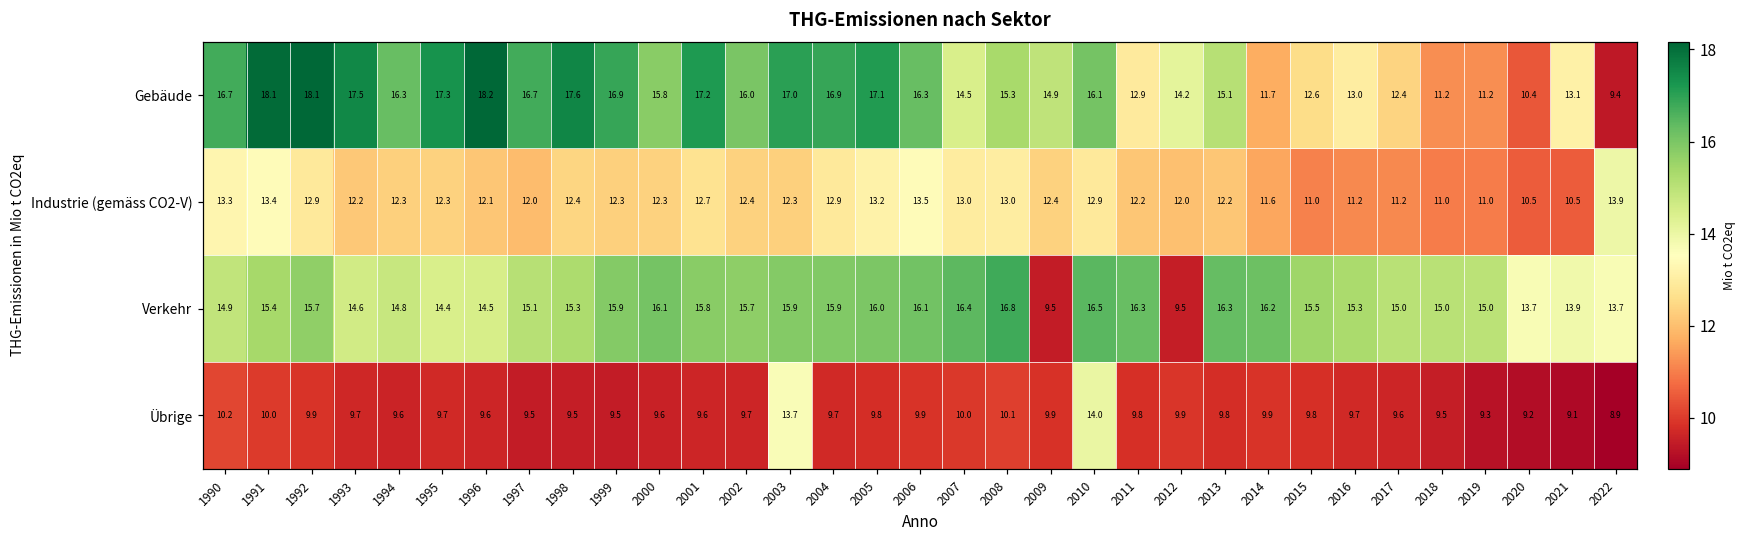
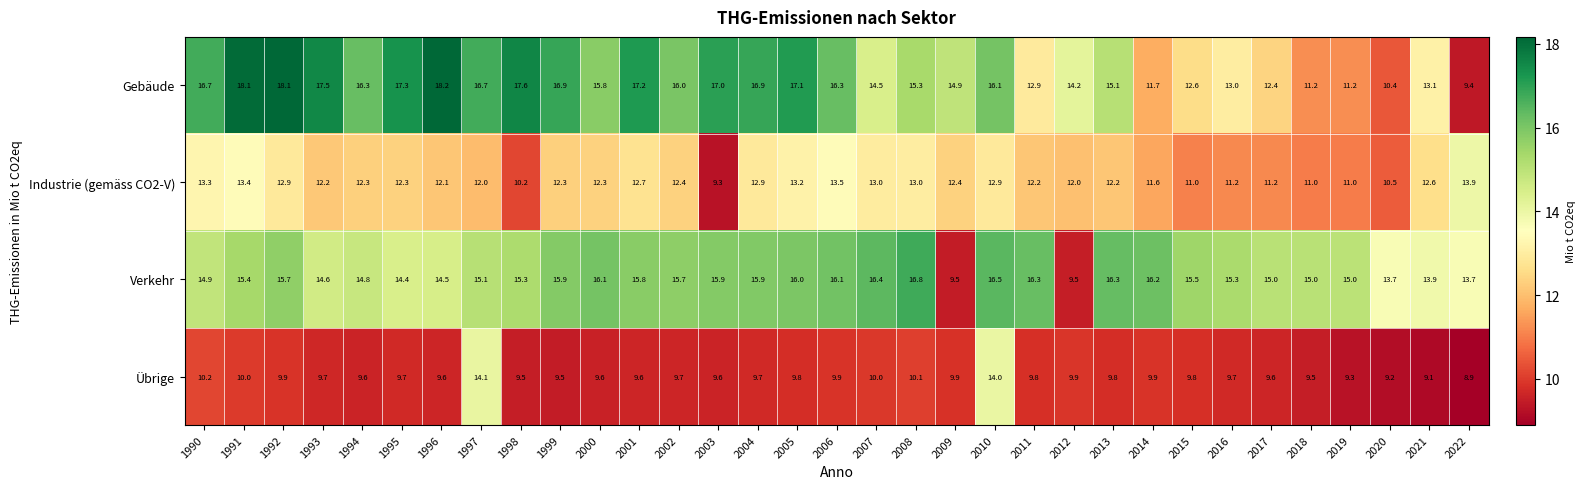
  {
    "Gebäude": {
      "1990": 16.7,
      "1991": 18.1,
      "1992": 18.1,
      "1993": 17.5,
      "1994": 16.3,
      "1995": 17.3,
      "1996": 18.2,
      "1997": 16.7,
      "1998": 17.6,
      "1999": 16.9,
      "2000": 15.8,
      "2001": 17.2,
      "2002": 16.0,
      "2003": 17.0,
      "2004": 16.9,
      "2005": 17.1,
      "2006": 16.3,
      "2007": 14.5,
      "2008": 15.3,
      "2009": 14.9,
      "2010": 16.1,
      "2011": 12.9,
      "2012": 14.2,
      "2013": 15.1,
      "2014": 11.7,
      "2015": 12.6,
      "2016": 13.0,
      "2017": 12.4,
      "2018": 11.2,
      "2019": 11.2,
      "2020": 10.4,
      "2021": 13.1,
      "2022": 9.4
    },
    "Industrie (gemäss CO2-V)": {
      "1990": 13.3,
      "1991": 13.4,
      "1992": 12.9,
      "1993": 12.2,
      "1994": 12.3,
      "1995": 12.3,
      "1996": 12.1,
      "1997": 12.0,
-     "1998": 12.4,
+     "1998": 10.2,
      "1999": 12.3,
      "2000": 12.3,
      "2001": 12.7,
      "2002": 12.4,
-     "2003": 12.3,
+     "2003": 9.3,
      "2004": 12.9,
      "2005": 13.2,
      "2006": 13.5,
      "2007": 13.0,
      "2008": 13.0,
      "2009": 12.4,
      "2010": 12.9,
      "2011": 12.2,
      "2012": 12.0,
      "2013": 12.2,
      "2014": 11.6,
      "2015": 11.0,
      "2016": 11.2,
      "2017": 11.2,
      "2018": 11.0,
      "2019": 11.0,
      "2020": 10.5,
-     "2021": 10.5,
+     "2021": 12.6,
      "2022": 13.9
    },
    "Verkehr": {
      "1990": 14.9,
      "1991": 15.4,
      "1992": 15.7,
      "1993": 14.6,
      "1994": 14.8,
      "1995": 14.4,
      "1996": 14.5,
      "1997": 15.1,
      "1998": 15.3,
      "1999": 15.9,
      "2000": 16.1,
      "2001": 15.8,
      "2002": 15.7,
      "2003": 15.9,
      "2004": 15.9,
      "2005": 16.0,
      "2006": 16.1,
      "2007": 16.4,
      "2008": 16.8,
      "2009": 9.5,
      "2010": 16.5,
      "2011": 16.3,
      "2012": 9.5,
      "2013": 16.3,
      "2014": 16.2,
      "2015": 15.5,
      "2016": 15.3,
      "2017": 15.0,
      "2018": 15.0,
      "2019": 15.0,
      "2020": 13.7,
      "2021": 13.9,
      "2022": 13.7
    },
    "Übrige": {
      "1990": 10.2,
      "1991": 10.0,
      "1992": 9.9,
      "1993": 9.7,
      "1994": 9.6,
      "1995": 9.7,
      "1996": 9.6,
-     "1997": 9.5,
+     "1997": 14.1,
      "1998": 9.5,
      "1999": 9.5,
      "2000": 9.6,
      "2001": 9.6,
      "2002": 9.7,
-     "2003": 13.7,
+     "2003": 9.6,
      "2004": 9.7,
      "2005": 9.8,
      "2006": 9.9,
      "2007": 10.0,
      "2008": 10.1,
      "2009": 9.9,
      "2010": 14.0,
      "2011": 9.8,
      "2012": 9.9,
      "2013": 9.8,
      "2014": 9.9,
      "2015": 9.8,
      "2016": 9.7,
      "2017": 9.6,
      "2018": 9.5,
      "2019": 9.3,
      "2020": 9.2,
      "2021": 9.1,
      "2022": 8.9
    }
  }
